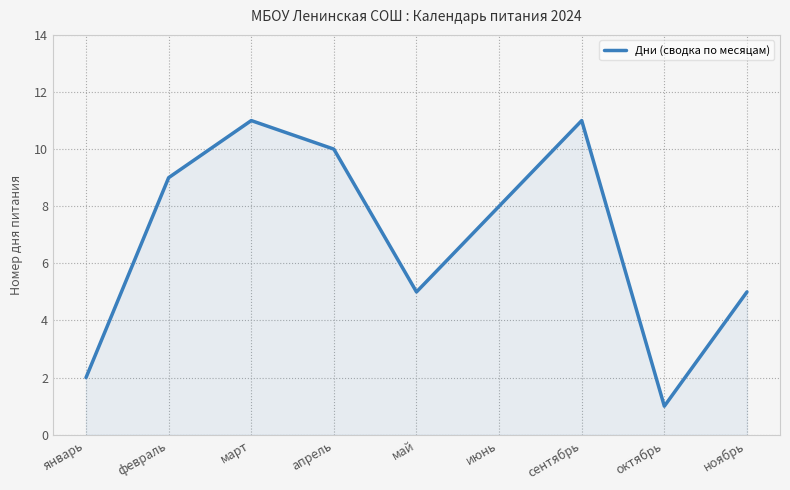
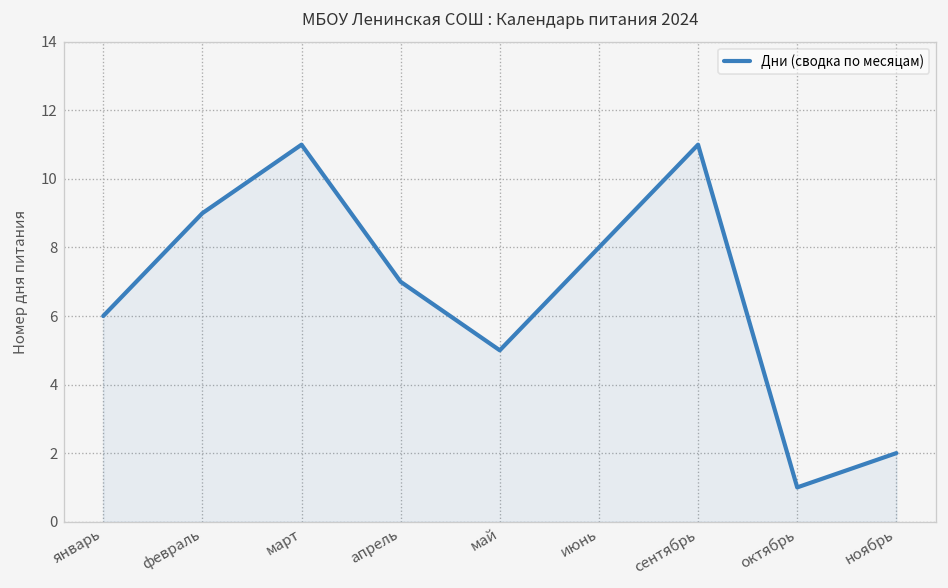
  {
-   "январь": 2,
+   "январь": 6,
    "февраль": 9,
    "март": 11,
-   "апрель": 10,
+   "апрель": 7,
    "май": 5,
    "июнь": 8,
    "сентябрь": 11,
    "октябрь": 1,
-   "ноябрь": 5
+   "ноябрь": 2
  }
